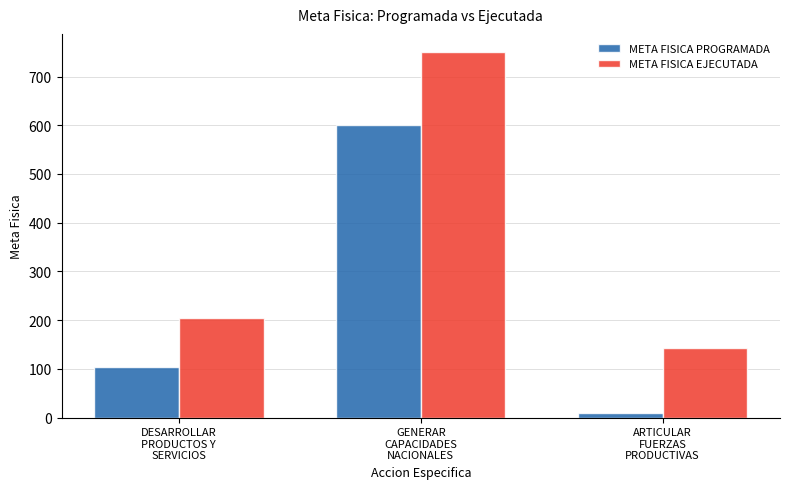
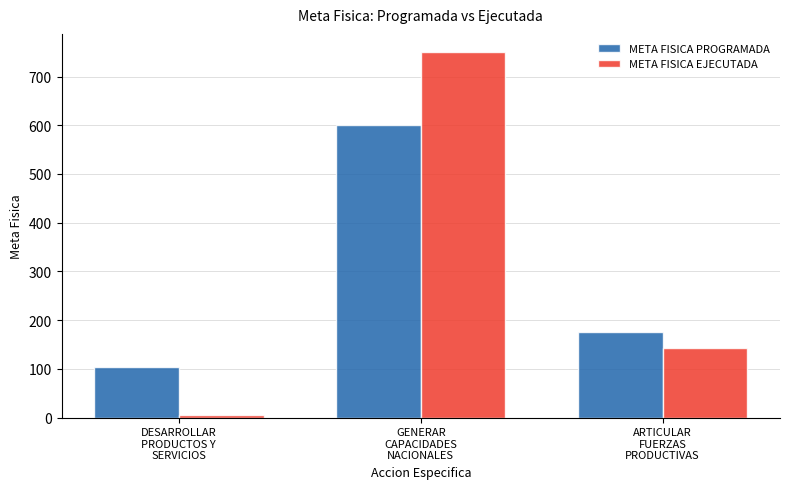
  {
    "META FISICA PROGRAMADA": {
      "DESARROLLAR PRODUCTOS Y SERVICIOS": 100,
      "GENERAR CAPACIDADES NACIONALES": 600,
-     "ARTICULAR FUERZAS PRODUCTIVAS": 10
+     "ARTICULAR FUERZAS PRODUCTIVAS": 180
    },
    "META FISICA EJECUTADA": {
-     "DESARROLLAR PRODUCTOS Y SERVICIOS": 200,
+     "DESARROLLAR PRODUCTOS Y SERVICIOS": 10,
      "GENERAR CAPACIDADES NACIONALES": 750,
      "ARTICULAR FUERZAS PRODUCTIVAS": 140
    }
  }
